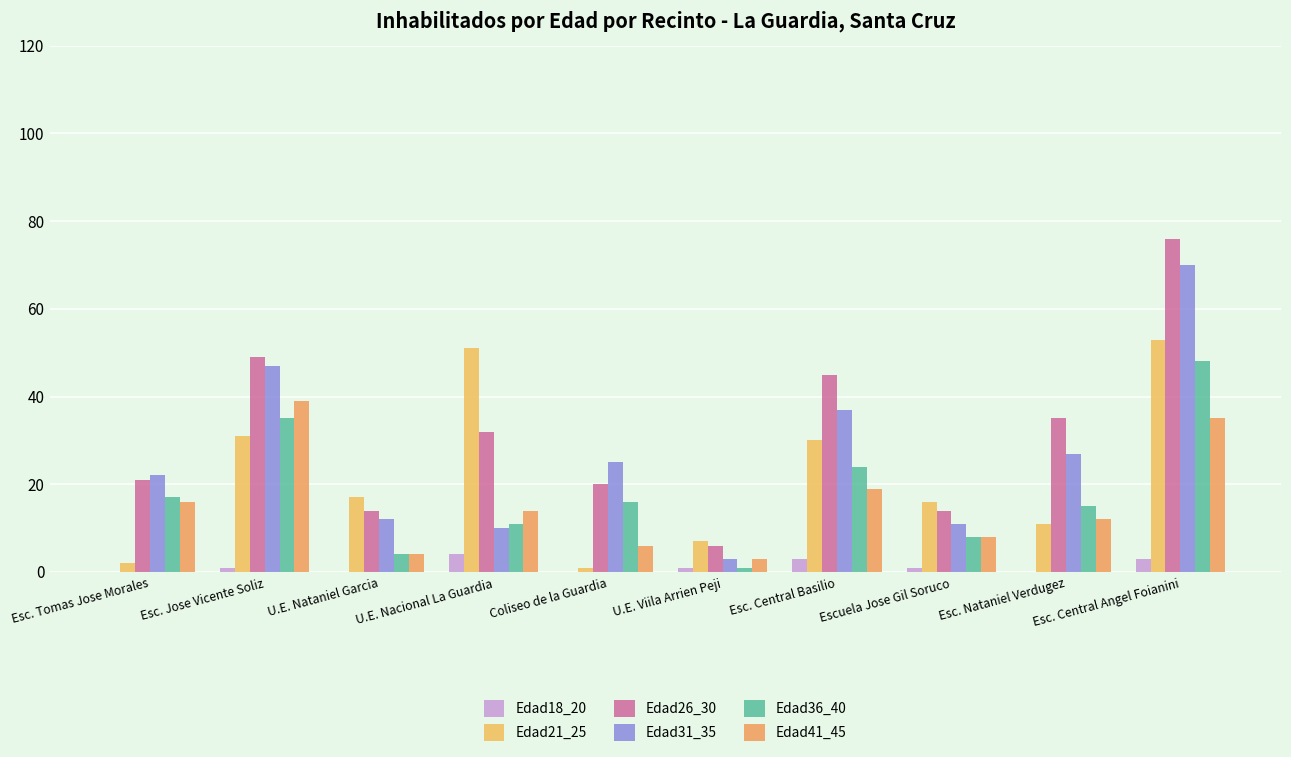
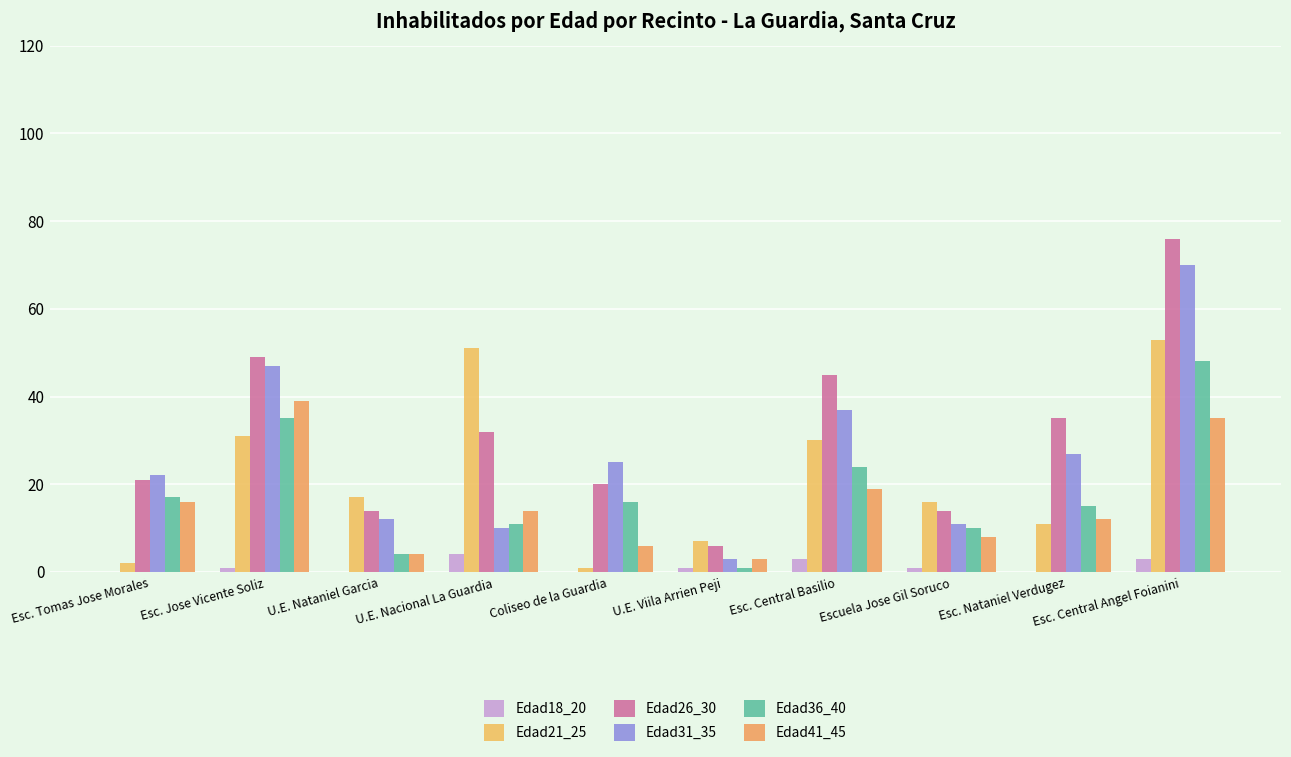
  {
    "Edad26_30": {
      "Esc. Tomas Jose Morales": 21,
      "Esc. Jose Vicente Soliz": 49,
      "U.E. Nataniel Garcia": 14,
      "U.E. Nacional La Guardia": 32,
      "Coliseo de la Guardia": 20,
      "U.E. Viila Arrien Peji": 6,
      "Esc. Central Basilio": 45,
      "Escuela Jose Gil Soruco": 14,
      "Esc. Nataniel Verdugez": 35,
      "Esc. Central Angel Foianini": 76
    },
    "Edad36_40": {
      "Esc. Tomas Jose Morales": 17,
      "Esc. Jose Vicente Soliz": 35,
      "U.E. Nataniel Garcia": 4,
      "U.E. Nacional La Guardia": 11,
      "Coliseo de la Guardia": 16,
      "U.E. Viila Arrien Peji": 1,
      "Esc. Central Basilio": 24,
-     "Escuela Jose Gil Soruco": 8,
+     "Escuela Jose Gil Soruco": 10,
      "Esc. Nataniel Verdugez": 15,
      "Esc. Central Angel Foianini": 48
    }
  }
